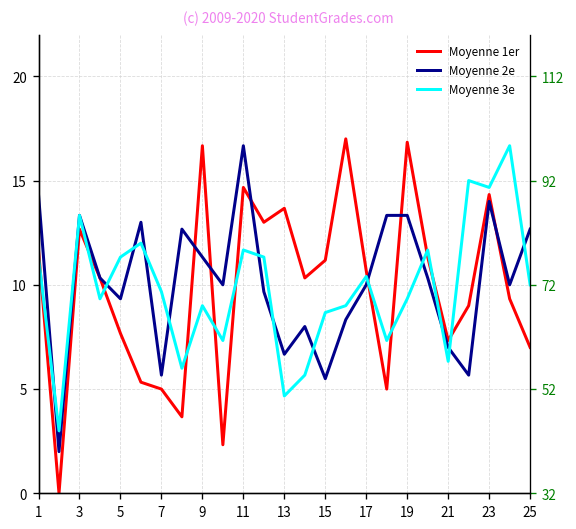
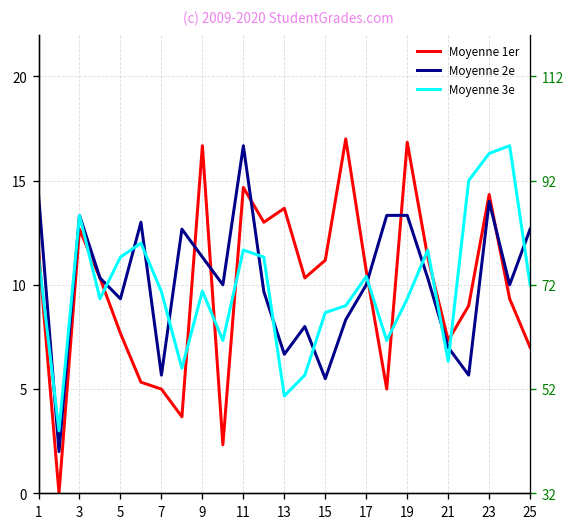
  {
    "Moyenne 1er": {
      "1": 11.7,
      "3": 12.7,
      "5": 7.7,
      "7": 5.0,
      "9": 16.7,
      "11": 14.7,
      "13": 13.7,
      "15": 11.2,
      "17": 10.7,
      "19": 16.8,
      "21": 7.3,
      "23": 14.3,
      "25": 7.0
    },
    "Moyenne 2e": {
      "1": 14.3,
      "5": 9.3,
      "7": 5.7,
      "9": 11.3,
      "11": 16.7,
      "13": 6.7,
      "15": 5.5,
      "17": 10.0,
      "19": 13.3,
      "21": 7.0,
      "23": 14.0,
      "25": 12.7
    },
    "Moyenne 3e": {
      "1": 11.3,
      "5": 11.3,
      "7": 9.7,
-     "9": 9.0,
+     "9": 9.7,
      "11": 11.7,
      "13": 4.7,
      "15": 8.7,
      "17": 10.4,
      "19": 9.3,
      "21": 6.3,
-     "23": 14.7,
+     "23": 16.3,
      "25": 10.0
    }
  }
